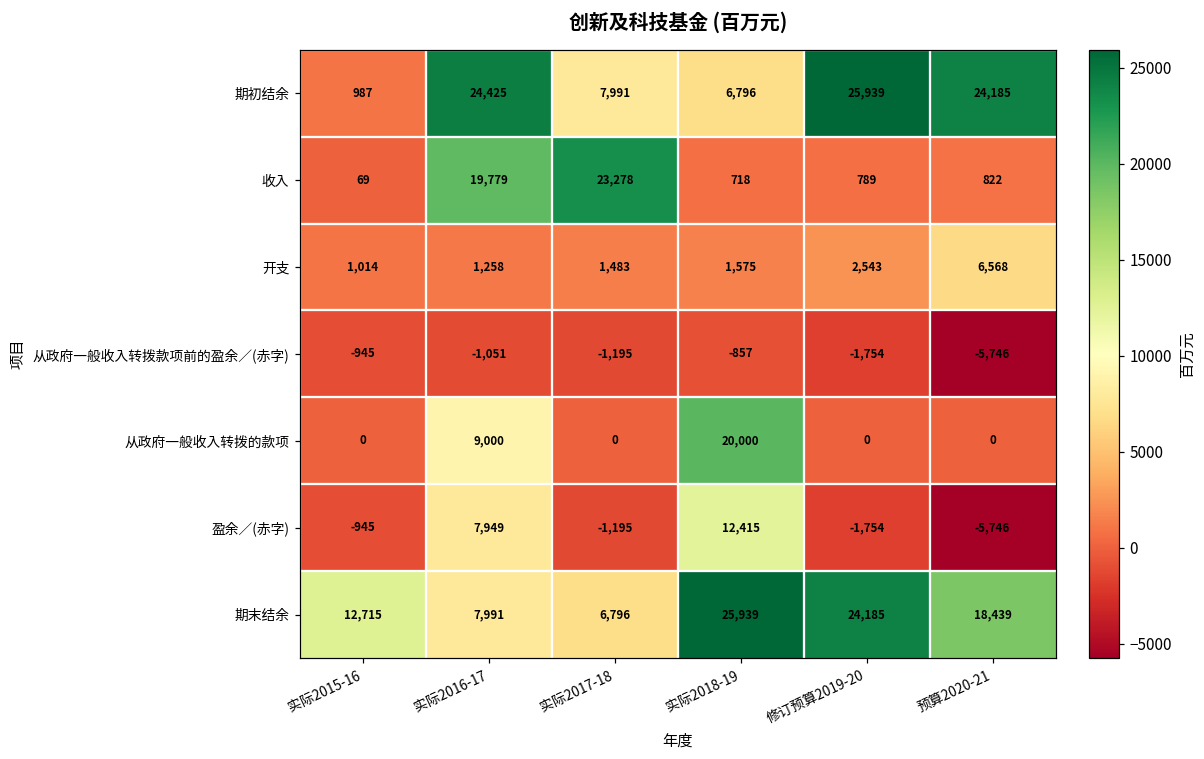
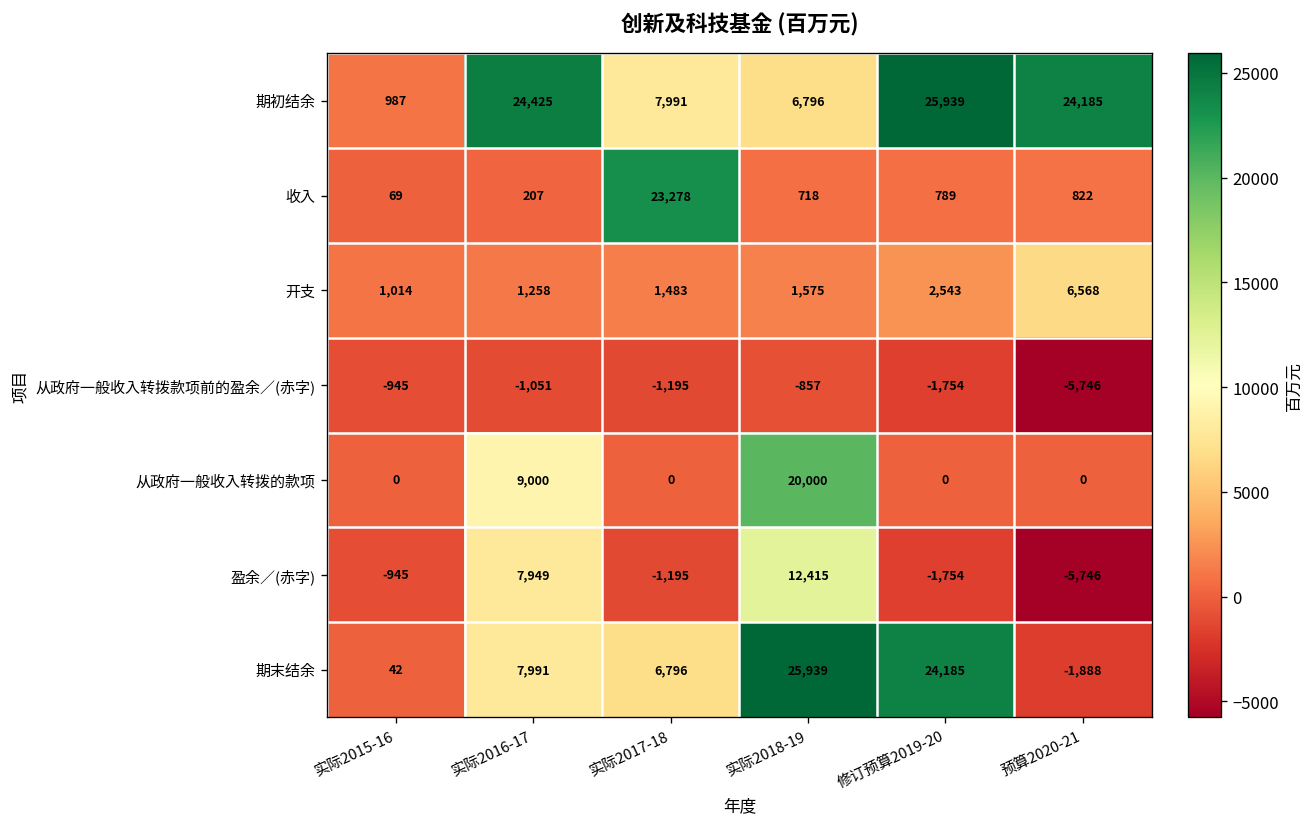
  {
    "期初结余": {
      "实际2015-16": "987",
      "实际2016-17": "24,425",
      "实际2017-18": "7,991",
      "实际2018-19": "6,796",
      "修订预算2019-20": "25,939",
      "预算2020-21": "24,185"
    },
    "收入": {
      "实际2015-16": "69",
-     "实际2016-17": "19,779",
+     "实际2016-17": "207",
      "实际2017-18": "23,278",
      "实际2018-19": "718",
      "修订预算2019-20": "789",
      "预算2020-21": "822"
    },
    "开支": {
      "实际2015-16": "1,014",
      "实际2016-17": "1,258",
      "实际2017-18": "1,483",
      "实际2018-19": "1,575",
      "修订预算2019-20": "2,543",
      "预算2020-21": "6,568"
    },
    "从政府一般收入转拨款项前的盈余／(赤字)": {
      "实际2015-16": "-945",
      "实际2016-17": "-1,051",
      "实际2017-18": "-1,195",
      "实际2018-19": "-857",
      "修订预算2019-20": "-1,754",
      "预算2020-21": "-5,746"
    },
    "从政府一般收入转拨的款项": {
      "实际2015-16": "0",
      "实际2016-17": "9,000",
      "实际2017-18": "0",
      "实际2018-19": "20,000",
      "修订预算2019-20": "0",
      "预算2020-21": "0"
    },
    "盈余／(赤字)": {
      "实际2015-16": "-945",
      "实际2016-17": "7,949",
      "实际2017-18": "-1,195",
      "实际2018-19": "12,415",
      "修订预算2019-20": "-1,754",
      "预算2020-21": "-5,746"
    },
    "期末结余": {
-     "实际2015-16": "12,715",
+     "实际2015-16": "42",
      "实际2016-17": "7,991",
      "实际2017-18": "6,796",
      "实际2018-19": "25,939",
      "修订预算2019-20": "24,185",
-     "预算2020-21": "18,439"
+     "预算2020-21": "-1,888"
    }
  }
